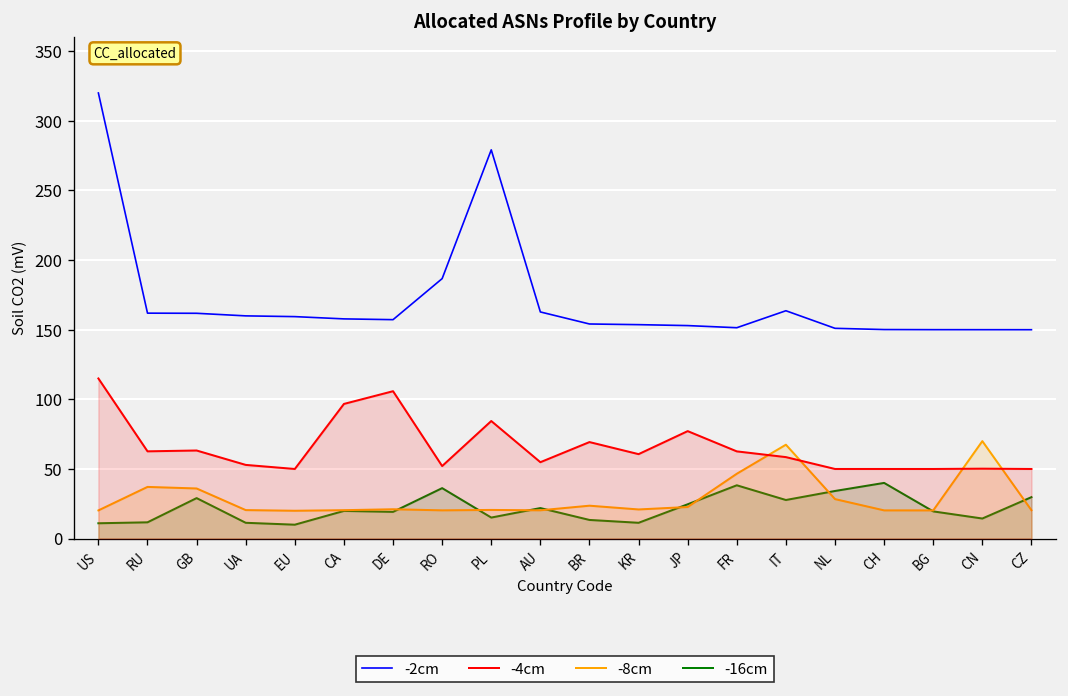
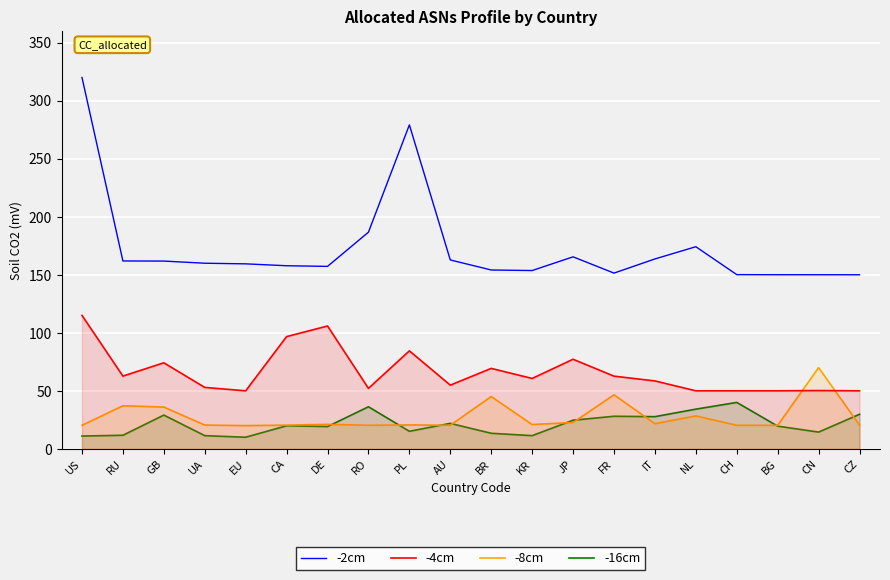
  {
    "-2cm": {
      "US": 320,
      "RU": 162,
      "GB": 162,
      "UA": 160,
      "EU": 159,
      "CA": 158,
      "DE": 157,
      "RO": 187,
      "PL": 279,
      "AU": 163,
      "BR": 154,
      "KR": 154,
-     "JP": 153,
+     "JP": 165,
      "FR": 151,
      "IT": 164,
-     "NL": 151,
+     "NL": 174,
      "CH": 150,
      "BG": 150,
      "CN": 150,
      "CZ": 150
    },
    "-4cm": {
      "US": 115,
      "RU": 63,
-     "GB": 63,
+     "GB": 74,
      "UA": 53,
      "EU": 50,
      "CA": 97,
      "DE": 106,
      "RO": 52,
      "PL": 84,
      "AU": 55,
      "BR": 69,
      "KR": 61,
      "JP": 77,
      "FR": 63,
      "IT": 59,
      "NL": 50,
      "CH": 50,
      "BG": 50,
      "CN": 50,
      "CZ": 50
    },
    "-8cm": {
      "US": 20,
      "RU": 37,
      "GB": 36,
      "UA": 20,
      "EU": 20,
      "RO": 20,
      "PL": 21,
-     "BR": 24,
+     "BR": 45,
      "KR": 21,
      "FR": 47,
-     "IT": 67,
+     "IT": 22,
      "NL": 28,
      "CH": 20,
      "CN": 70,
      "CZ": 20
    },
    "-16cm": {
      "US": 11,
      "RU": 12,
      "GB": 29,
      "UA": 11,
      "EU": 10,
      "RO": 36,
      "PL": 15,
      "BR": 13,
      "KR": 11,
-     "FR": 38,
+     "FR": 28,
      "IT": 28,
      "NL": 34,
      "CH": 40,
      "CN": 14,
      "CZ": 30
    }
  }
